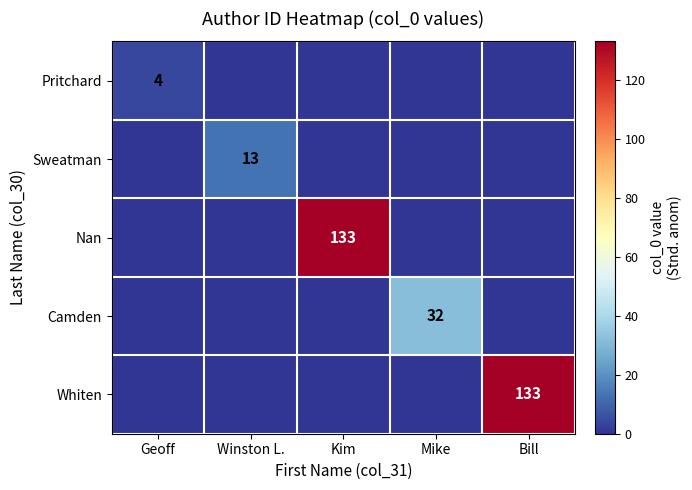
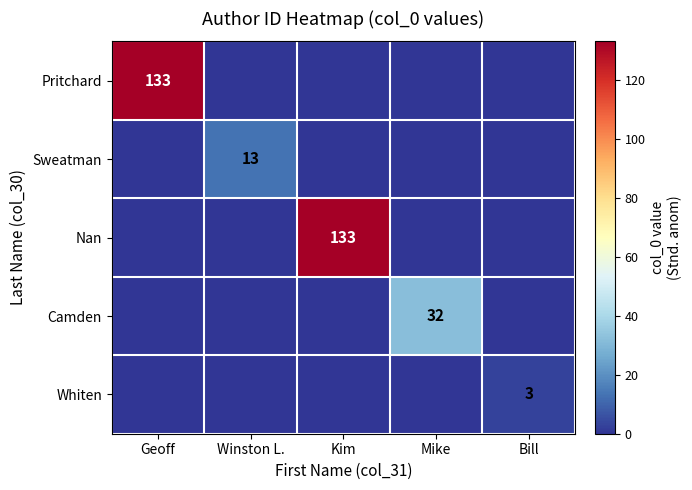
  {
    "Pritchard": {
-     "Geoff": 4
+     "Geoff": 133
    },
    "Sweatman": {
      "Winston L.": 13
    },
    "Nan": {
      "Kim": 133
    },
    "Camden": {
      "Mike": 32
    },
    "Whiten": {
-     "Bill": 133
+     "Bill": 3
    }
  }
